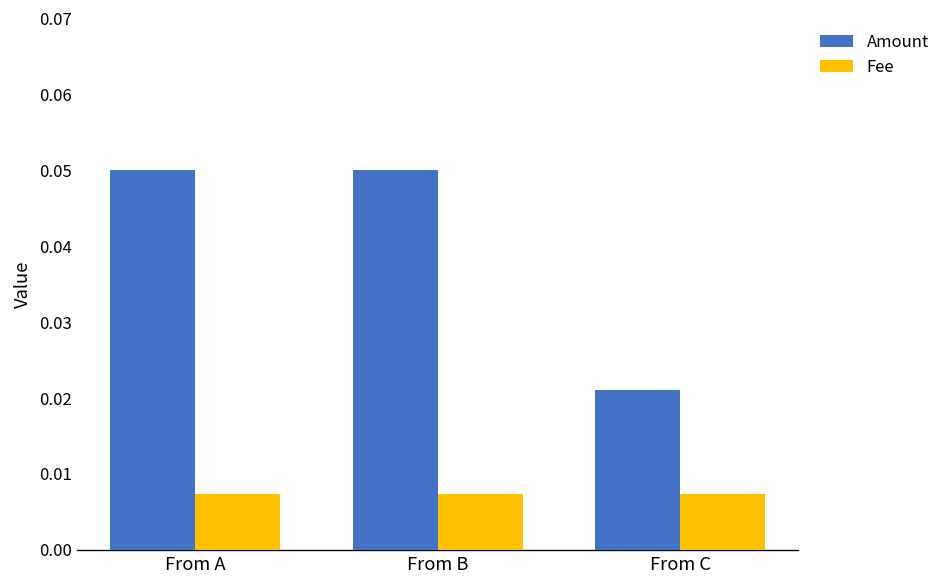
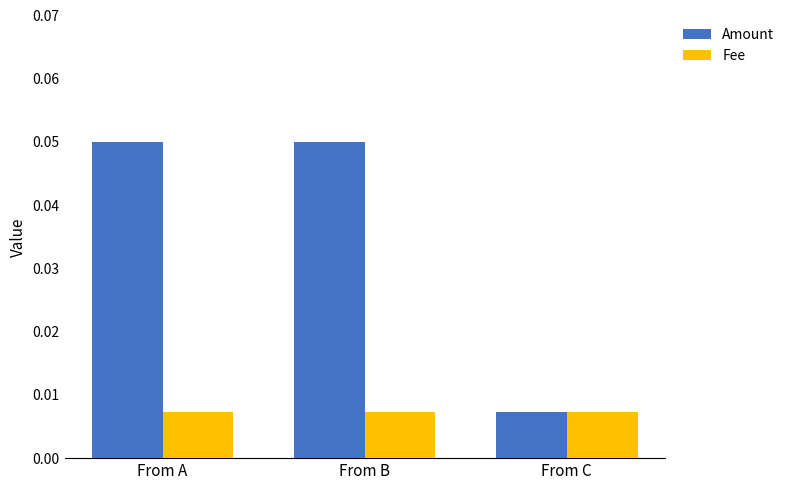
  {
    "Amount": {
      "From A": 0.050,
      "From B": 0.050,
-     "From C": 0.021
+     "From C": 0.007
    },
    "Fee": {
      "From A": 0.007,
      "From B": 0.007,
      "From C": 0.007
    }
  }
